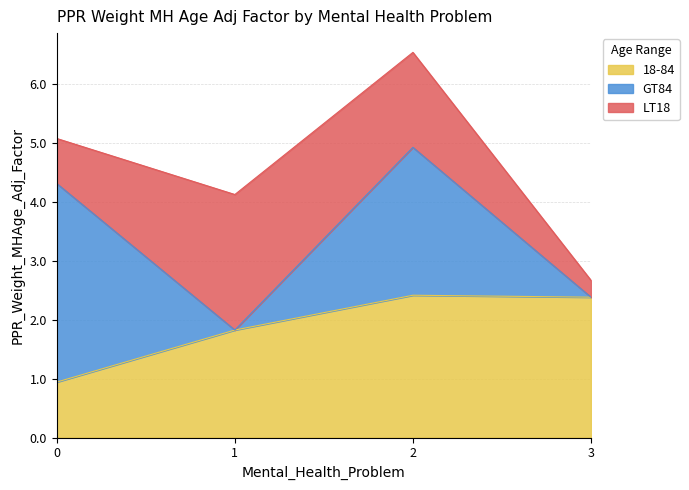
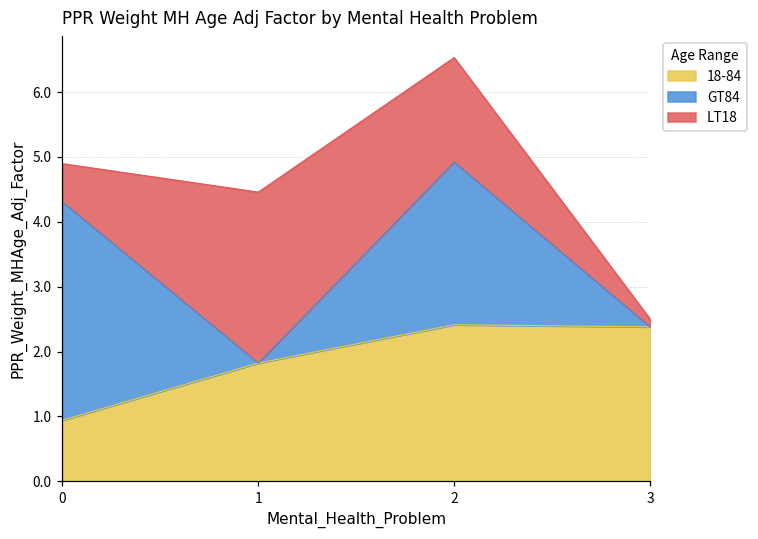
  {
    "18-84": {
      "0": 0.9,
      "2": 2.4
    },
    "GT84": {
      "0": 3.4,
      "2": 2.5
    },
    "LT18": {
-     "0": 0.8,
-     "1": 2.3,
+     "0": 0.6,
+     "1": 2.6,
      "2": 1.6,
-     "3": 0.3
+     "3": 0.1
    }
  }
